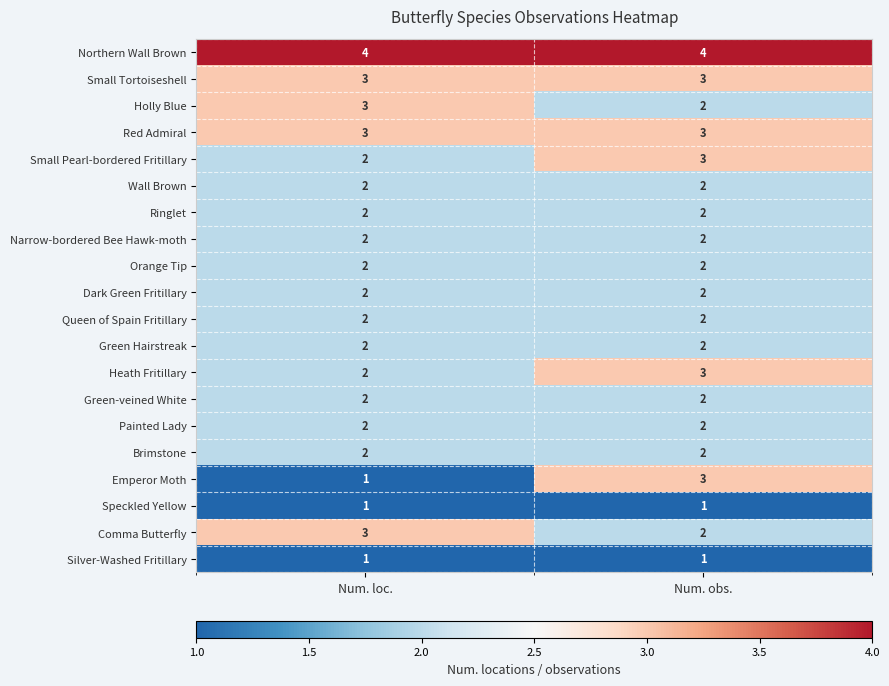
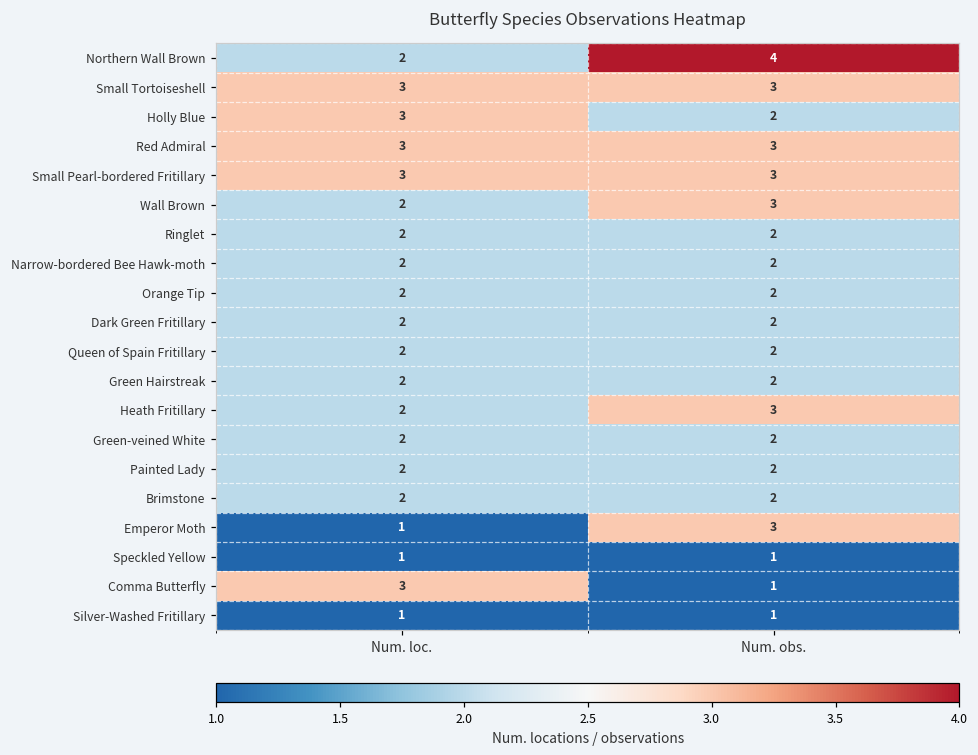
  {
    "Northern Wall Brown": {
-     "Num. loc.": 4,
+     "Num. loc.": 2,
      "Num. obs.": 4
    },
    "Small Tortoiseshell": {
      "Num. loc.": 3,
      "Num. obs.": 3
    },
    "Holly Blue": {
      "Num. loc.": 3,
      "Num. obs.": 2
    },
    "Red Admiral": {
      "Num. loc.": 3,
      "Num. obs.": 3
    },
    "Small Pearl-bordered Fritillary": {
-     "Num. loc.": 2,
+     "Num. loc.": 3,
      "Num. obs.": 3
    },
    "Wall Brown": {
      "Num. loc.": 2,
-     "Num. obs.": 2
+     "Num. obs.": 3
    },
    "Ringlet": {
      "Num. loc.": 2,
      "Num. obs.": 2
    },
    "Narrow-bordered Bee Hawk-moth": {
      "Num. loc.": 2,
      "Num. obs.": 2
    },
    "Orange Tip": {
      "Num. loc.": 2,
      "Num. obs.": 2
    },
    "Dark Green Fritillary": {
      "Num. loc.": 2,
      "Num. obs.": 2
    },
    "Queen of Spain Fritillary": {
      "Num. loc.": 2,
      "Num. obs.": 2
    },
    "Green Hairstreak": {
      "Num. loc.": 2,
      "Num. obs.": 2
    },
    "Heath Fritillary": {
      "Num. loc.": 2,
      "Num. obs.": 3
    },
    "Green-veined White": {
      "Num. loc.": 2,
      "Num. obs.": 2
    },
    "Painted Lady": {
      "Num. loc.": 2,
      "Num. obs.": 2
    },
    "Brimstone": {
      "Num. loc.": 2,
      "Num. obs.": 2
    },
    "Emperor Moth": {
      "Num. loc.": 1,
      "Num. obs.": 3
    },
    "Speckled Yellow": {
      "Num. loc.": 1,
      "Num. obs.": 1
    },
    "Comma Butterfly": {
      "Num. loc.": 3,
-     "Num. obs.": 2
+     "Num. obs.": 1
    },
    "Silver-Washed Fritillary": {
      "Num. loc.": 1,
      "Num. obs.": 1
    }
  }
